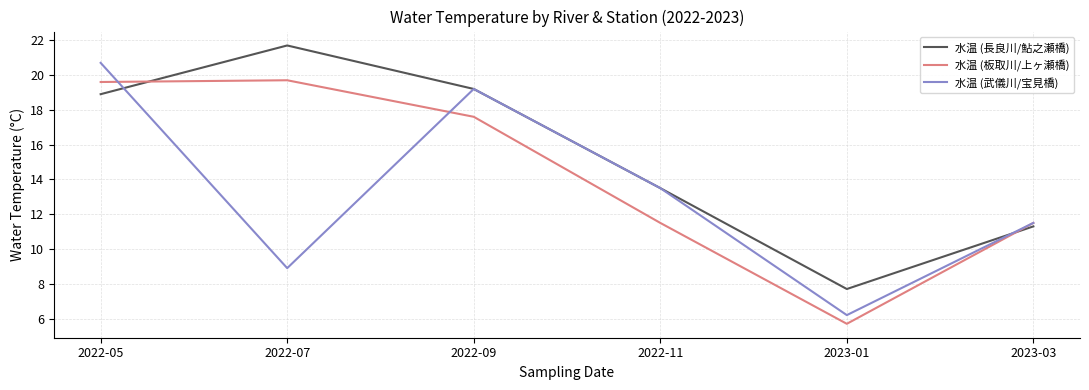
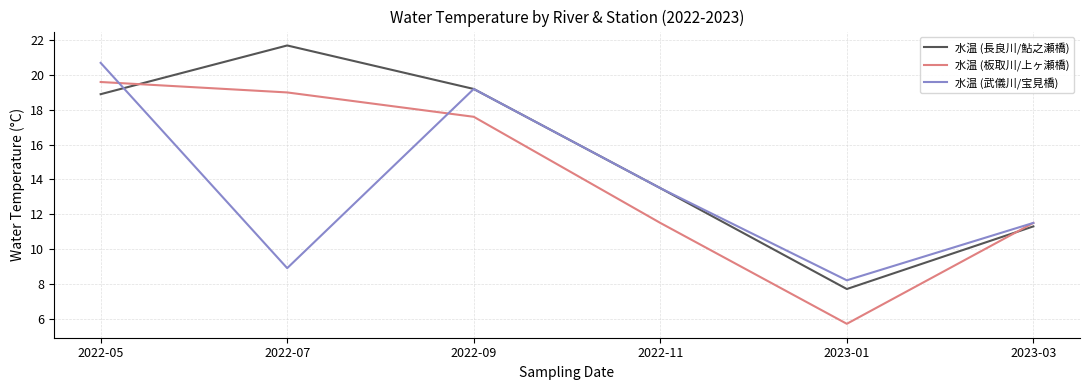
  {
    "水温 (長良川/鮎之瀬橋)": {
      "2022-05": 18.9,
      "2022-07": 21.7,
      "2023-01": 7.7,
      "2023-03": 11.3
    },
    "水温 (板取川/上ヶ瀬橋)": {
      "2022-05": 19.6,
-     "2022-07": 19.7,
+     "2022-07": 19.0,
      "2022-09": 17.6,
      "2022-11": 11.5,
      "2023-01": 5.7
    },
    "水温 (武儀川/宝見橋)": {
      "2022-05": 20.7,
      "2022-07": 8.9,
-     "2023-01": 6.2
+     "2023-01": 8.2
    }
  }
